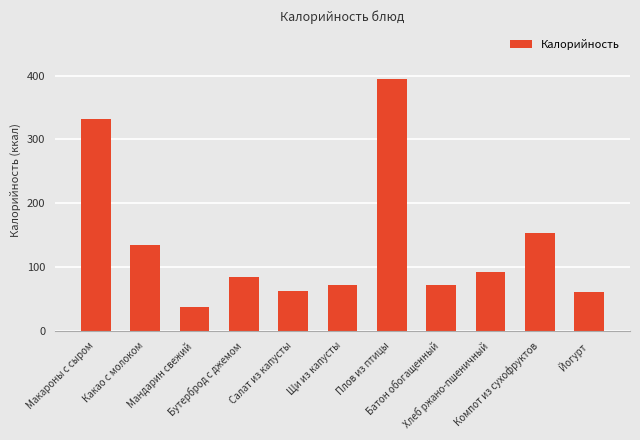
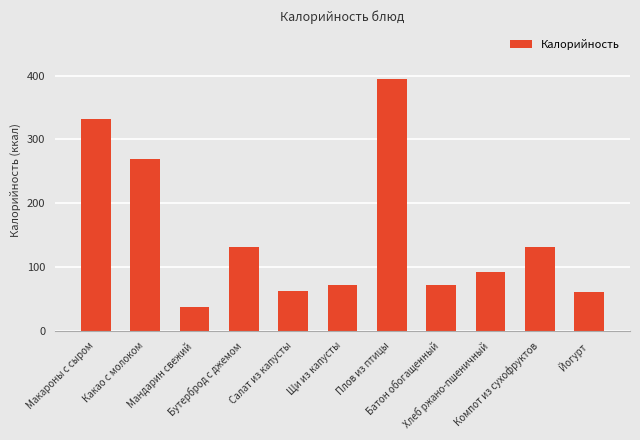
  {
    "Макароны с сыром": 330,
-   "Какао с молоком": 130,
+   "Какао с молоком": 270,
    "Мандарин свежий": 40,
-   "Бутерброд с джемом": 90,
+   "Бутерброд с джемом": 130,
    "Салат из капусты": 60,
    "Щи из капусты": 70,
    "Плов из птицы": 390,
    "Батон обогащенный": 70,
    "Хлеб ржано-пшеничный": 90,
-   "Компот из сухофруктов": 150,
+   "Компот из сухофруктов": 130,
    "Йогурт": 60
  }
